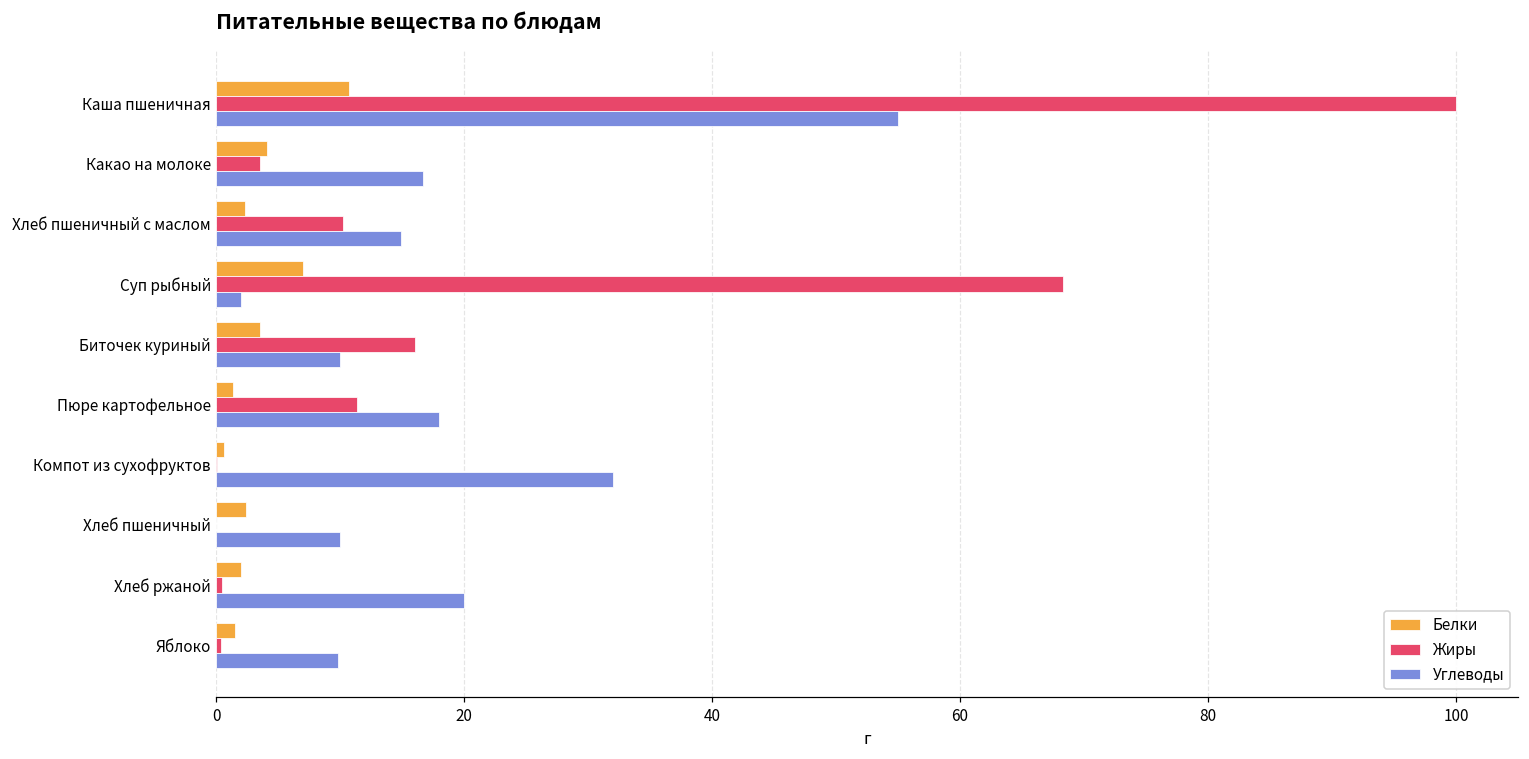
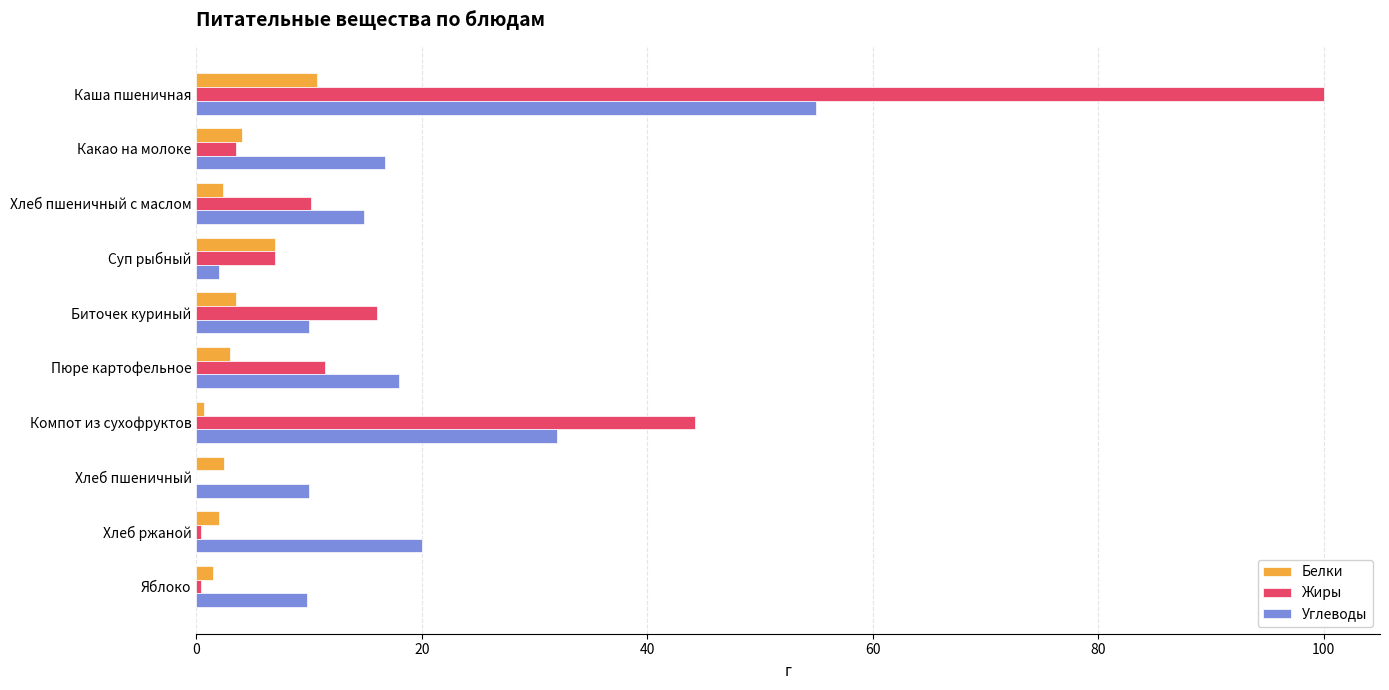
  {
    "Белки": {
      "Каша пшеничная": 10.7,
      "Какао на молоке": 4.1,
      "Хлеб пшеничный с маслом": 2.4,
      "Суп рыбный": 7.0,
      "Биточек куриный": 3.5,
-     "Пюре картофельное": 1.4,
+     "Пюре картофельное": 3.0,
      "Компот из сухофруктов": 0.7,
      "Хлеб пшеничный": 2.4,
      "Хлеб ржаной": 2.0,
      "Яблоко": 1.5
    },
    "Жиры": {
      "Каша пшеничная": 100.0,
      "Какао на молоке": 3.5,
      "Хлеб пшеничный с маслом": 10.2,
-     "Суп рыбный": 68.3,
+     "Суп рыбный": 7.0,
      "Биточек куриный": 16.0,
      "Пюре картофельное": 11.4,
-     "Компот из сухофруктов": 0.1,
+     "Компот из сухофруктов": 44.3,
      "Хлеб пшеничный": 0.0,
      "Хлеб ржаной": 0.4,
      "Яблоко": 0.4
    },
    "Углеводы": {
      "Каша пшеничная": 55.0,
      "Какао на молоке": 16.7,
      "Хлеб пшеничный с маслом": 14.9,
      "Суп рыбный": 2.0,
      "Биточек куриный": 10.0,
      "Пюре картофельное": 18.0,
      "Компот из сухофруктов": 32.0,
      "Хлеб пшеничный": 10.0,
      "Хлеб ржаной": 20.0,
      "Яблоко": 9.8
    }
  }
